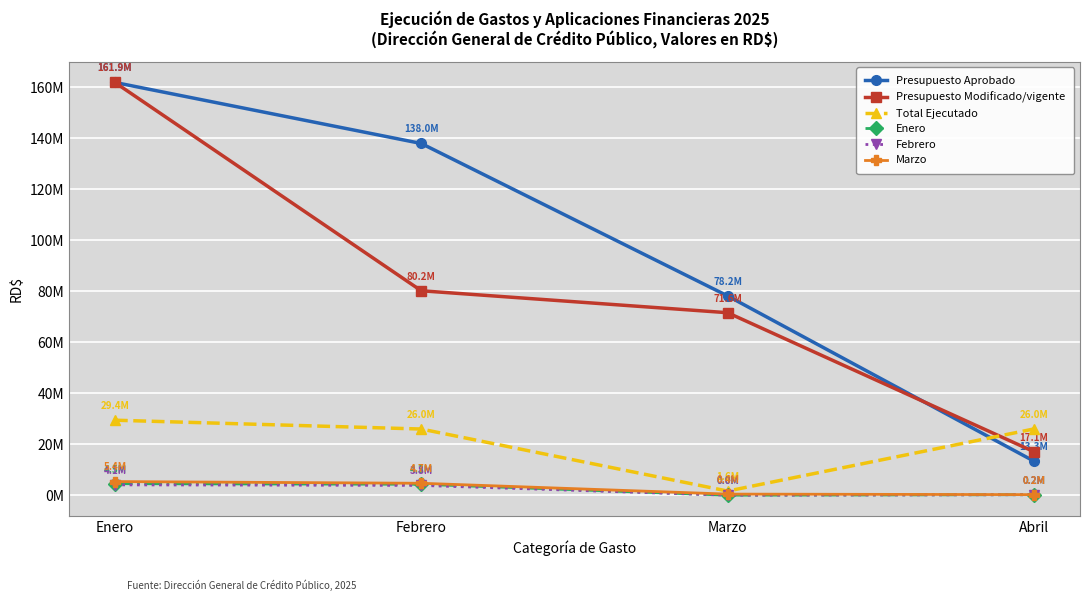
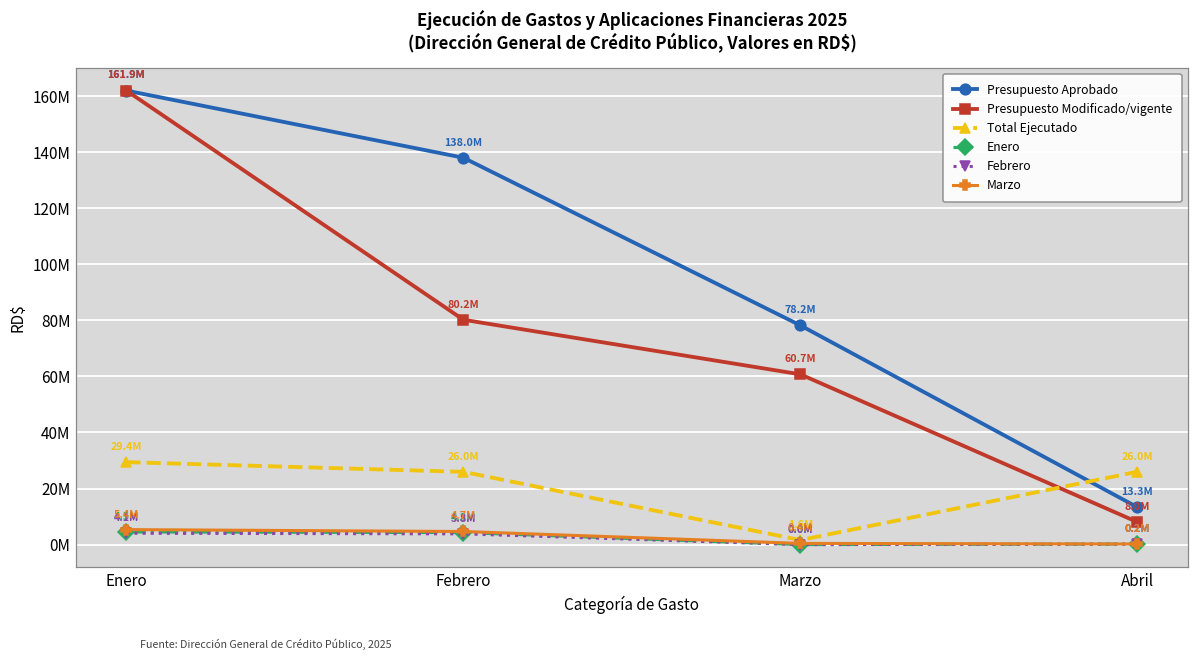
  {
    "Presupuesto Aprobado": {
      "Febrero": "138.0M",
      "Marzo": "78.2M"
    },
    "Presupuesto Modificado/vigente": {
      "Febrero": "80.2M",
-     "Marzo": "71.6M",
-     "Abril": "17.1M"
+     "Marzo": "60.7M",
+     "Abril": "8.0M"
    },
    "Total Ejecutado": {
      "Enero": "29.4M",
      "Febrero": "26.0M",
      "Abril": "26.0M"
    }
  }
